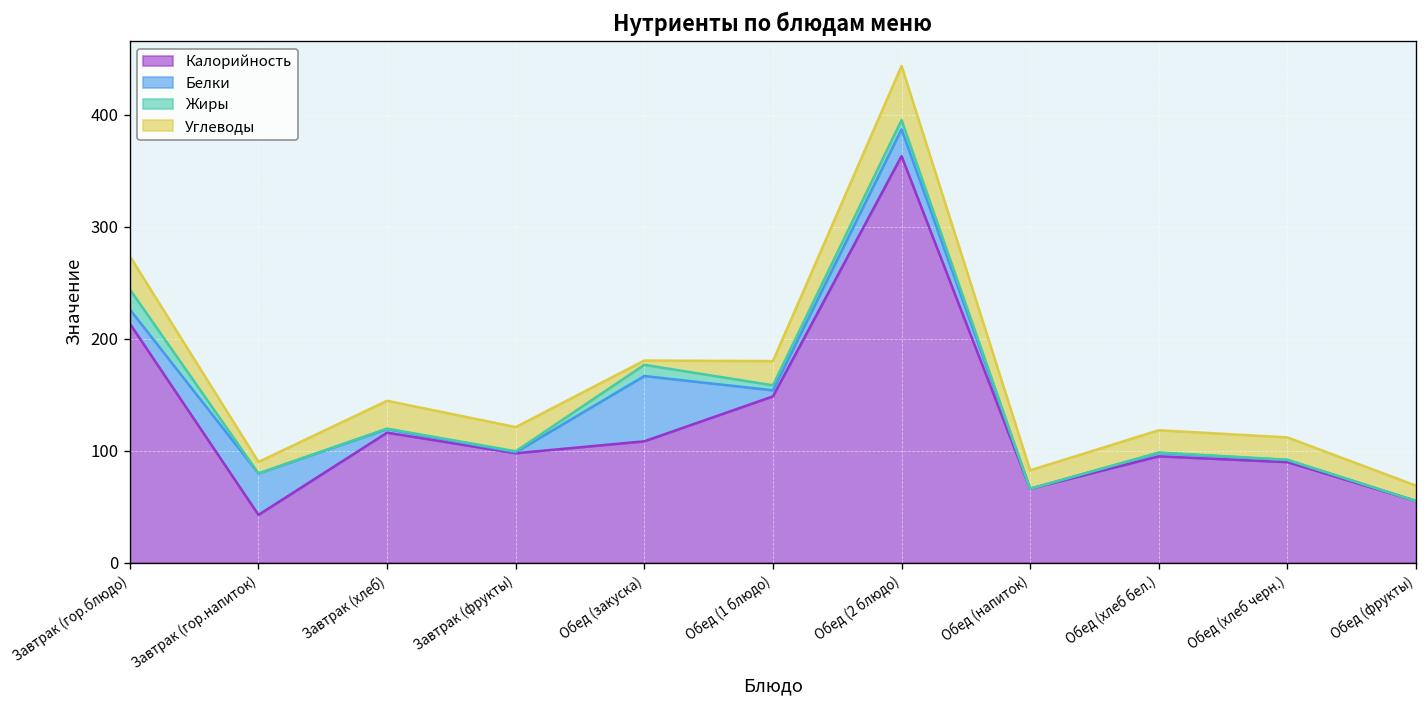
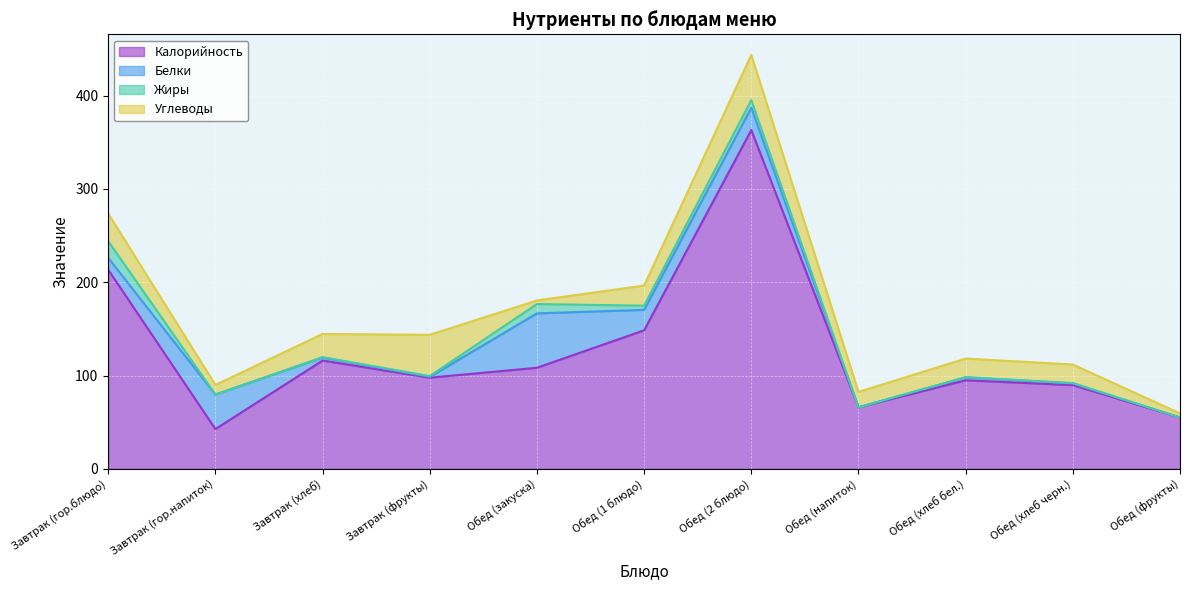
  {
    "Калорийность": {
      "Завтрак (гор.блюдо)": 210,
      "Завтрак (гор.напиток)": 40,
      "Завтрак (хлеб)": 120,
      "Обед (закуска)": 110,
      "Обед (1 блюдо)": 150,
      "Обед (2 блюдо)": 360,
      "Обед (хлеб бел.)": 90
    },
    "Белки": {
      "Завтрак (гор.блюдо)": 10,
      "Обед (закуска)": 60,
-     "Обед (1 блюдо)": 10,
+     "Обед (1 блюдо)": 20,
      "Обед (2 блюдо)": 20
    },
    "Жиры": {
      "Завтрак (гор.блюдо)": 20,
      "Обед (закуска)": 10,
      "Обед (1 блюдо)": 0,
      "Обед (2 блюдо)": 10
    },
    "Углеводы": {
      "Завтрак (гор.блюдо)": 30,
      "Завтрак (гор.напиток)": 10,
      "Завтрак (хлеб)": 20,
-     "Завтрак (фрукты)": 20,
+     "Завтрак (фрукты)": 40,
      "Обед (закуска)": 0,
      "Обед (1 блюдо)": 20,
      "Обед (2 блюдо)": 50,
      "Обед (напиток)": 20,
      "Обед (хлеб бел.)": 20,
      "Обед (хлеб черн.)": 20,
-     "Обед (фрукты)": 10
+     "Обед (фрукты)": 0
    }
  }
